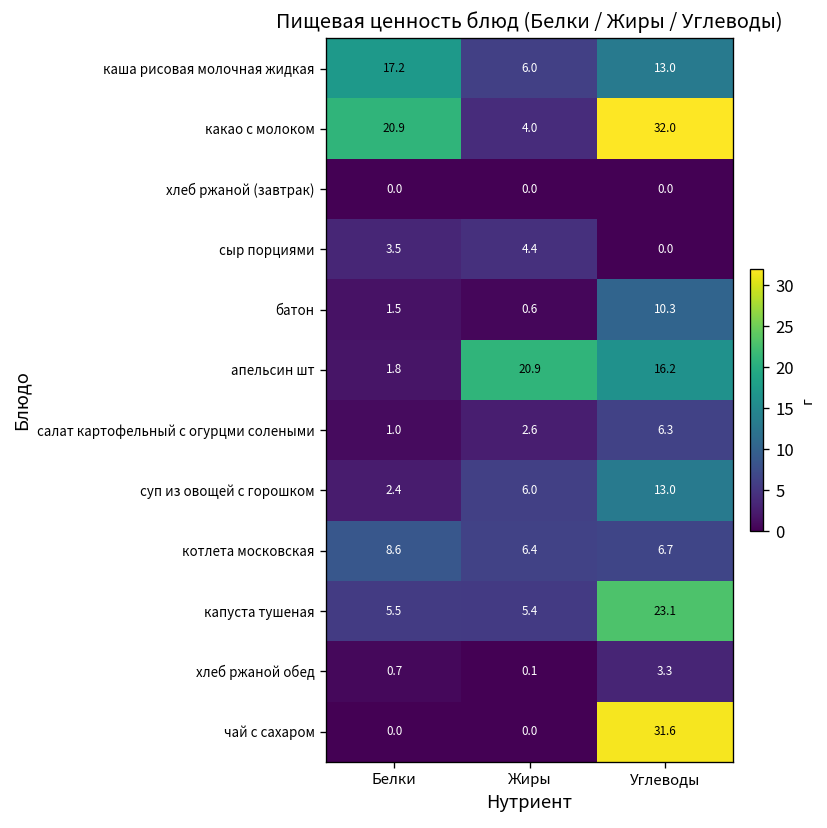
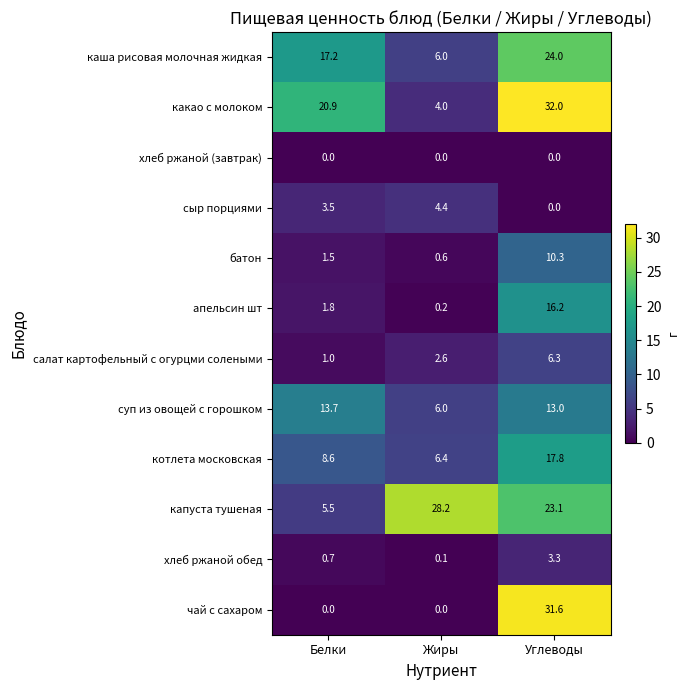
  {
    "каша рисовая молочная жидкая": {
      "Белки": 17.2,
      "Жиры": 6.0,
-     "Углеводы": 13.0
+     "Углеводы": 24.0
    },
    "какао с молоком": {
      "Белки": 20.9,
      "Жиры": 4.0,
      "Углеводы": 32.0
    },
    "хлеб ржаной (завтрак)": {
      "Белки": 0.0,
      "Жиры": 0.0,
      "Углеводы": 0.0
    },
    "сыр порциями": {
      "Белки": 3.5,
      "Жиры": 4.4,
      "Углеводы": 0.0
    },
    "батон": {
      "Белки": 1.5,
      "Жиры": 0.6,
      "Углеводы": 10.3
    },
    "апельсин шт": {
      "Белки": 1.8,
-     "Жиры": 20.9,
+     "Жиры": 0.2,
      "Углеводы": 16.2
    },
    "салат картофельный с огурцми солеными": {
      "Белки": 1.0,
      "Жиры": 2.6,
      "Углеводы": 6.3
    },
    "суп из овощей с горошком": {
-     "Белки": 2.4,
+     "Белки": 13.7,
      "Жиры": 6.0,
      "Углеводы": 13.0
    },
    "котлета московская": {
      "Белки": 8.6,
      "Жиры": 6.4,
-     "Углеводы": 6.7
+     "Углеводы": 17.8
    },
    "капуста тушеная": {
      "Белки": 5.5,
-     "Жиры": 5.4,
+     "Жиры": 28.2,
      "Углеводы": 23.1
    },
    "хлеб ржаной обед": {
      "Белки": 0.7,
      "Жиры": 0.1,
      "Углеводы": 3.3
    },
    "чай с сахаром": {
      "Белки": 0.0,
      "Жиры": 0.0,
      "Углеводы": 31.6
    }
  }
